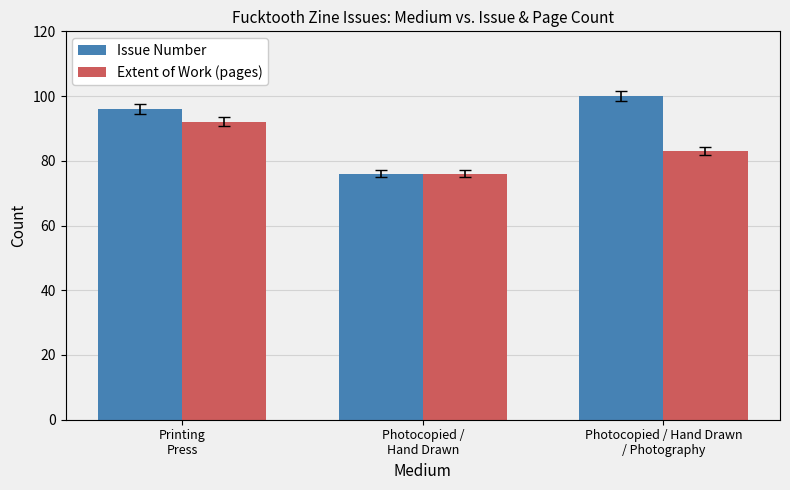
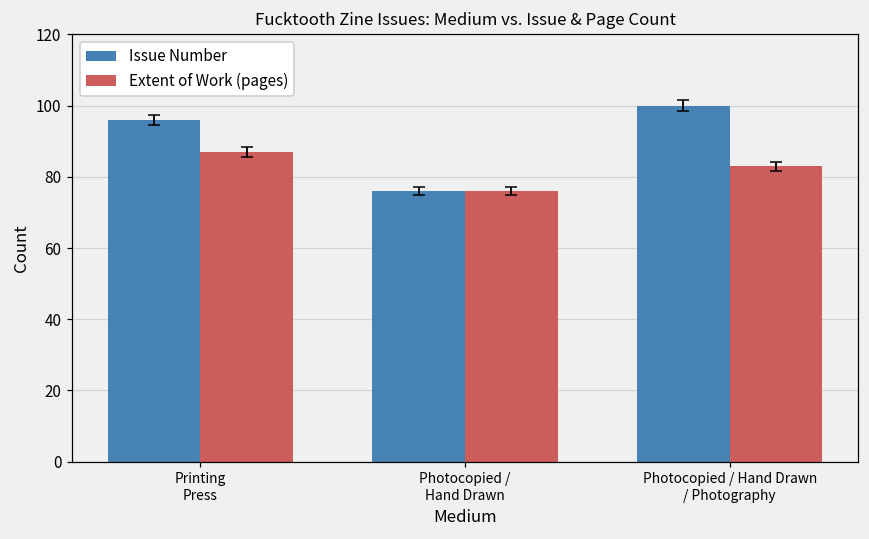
  {
    "Extent of Work (pages)": {
-     "Printing Press": 92,
+     "Printing Press": 87,
      "Photocopied / Hand Drawn": 76,
      "Photocopied / Hand Drawn / Photography": 83
    }
  }
